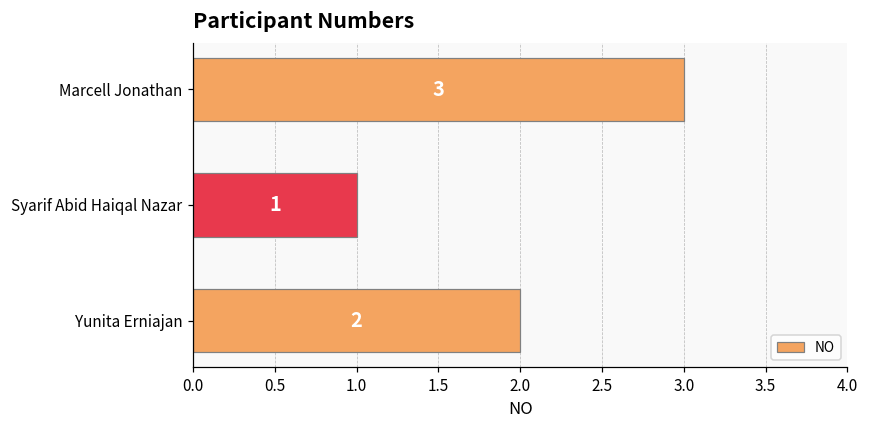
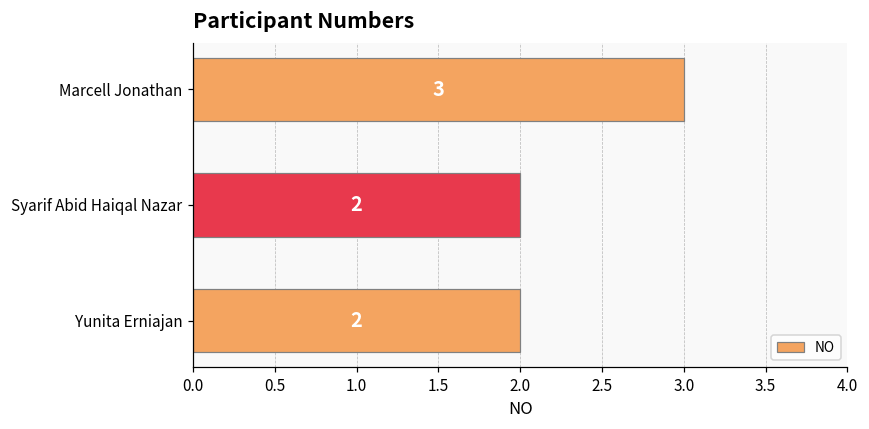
  {
    "Marcell Jonathan": 3,
-   "Syarif Abid Haiqal Nazar": 1,
+   "Syarif Abid Haiqal Nazar": 2,
    "Yunita Erniajan": 2
  }
